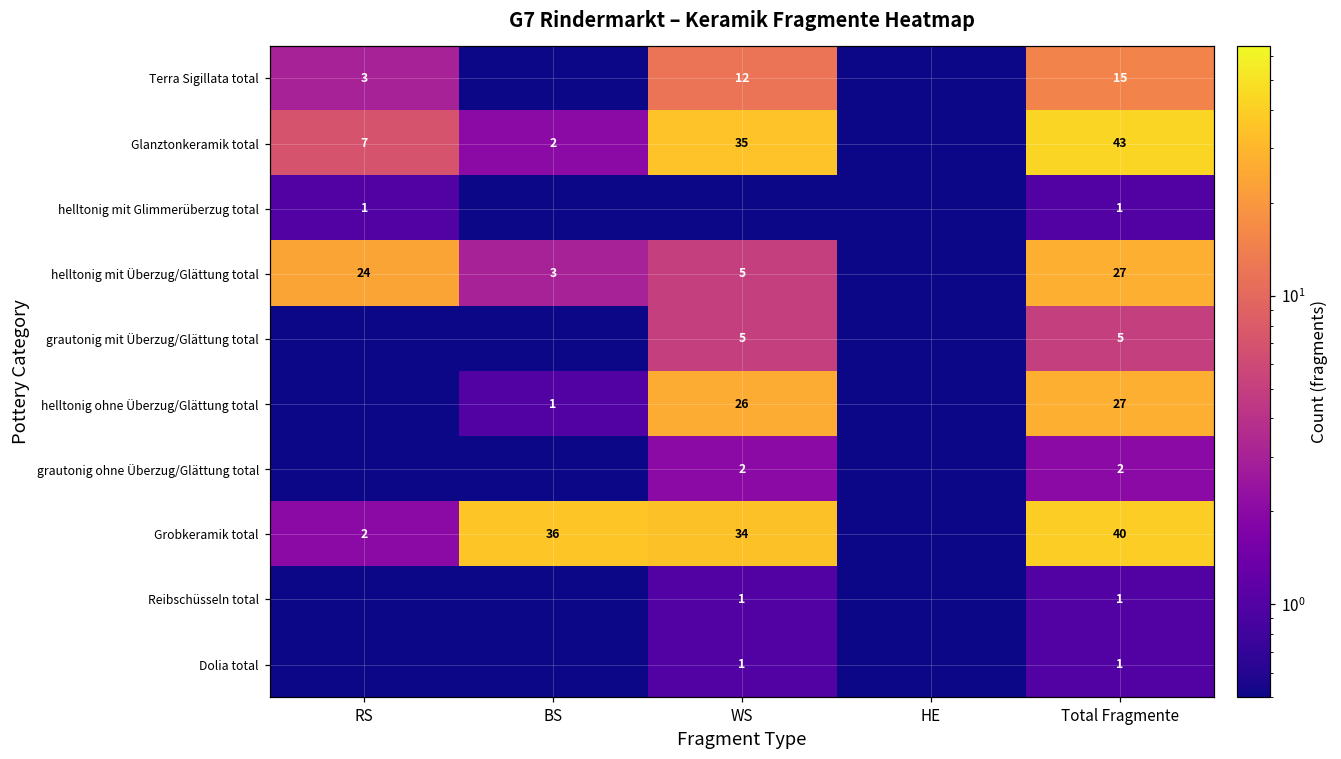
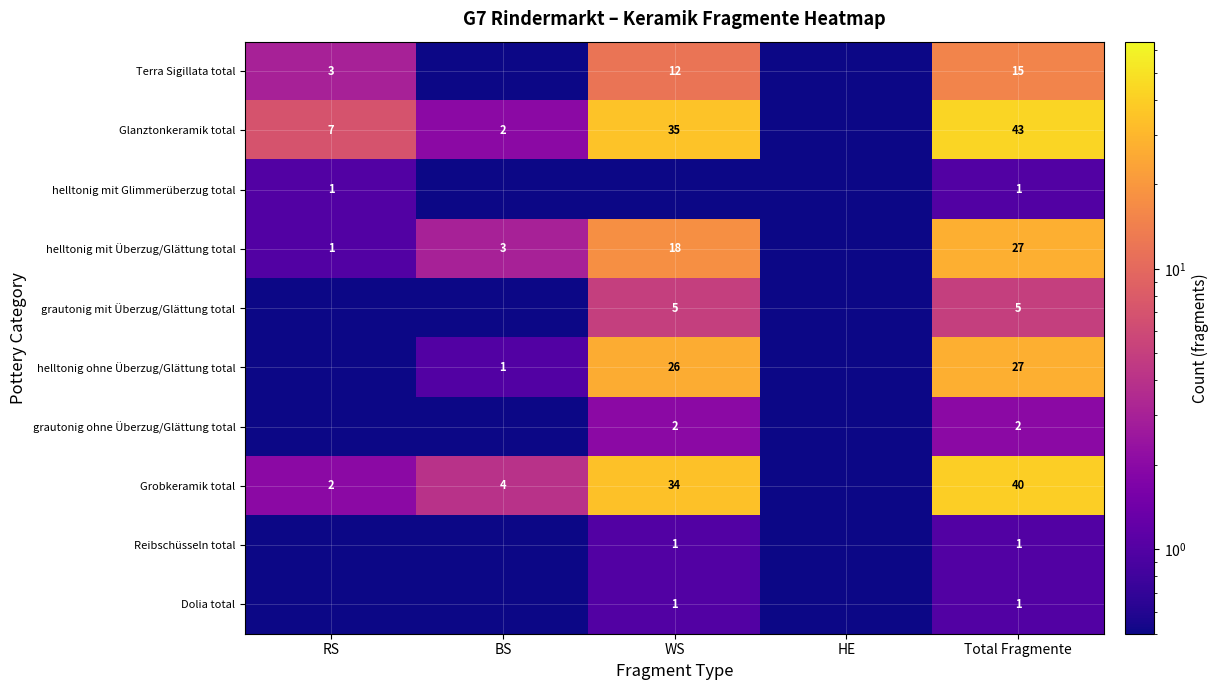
  {
    "Terra Sigillata total": {
      "RS": 3,
      "WS": 12,
      "Total Fragmente": 15
    },
    "Glanztonkeramik total": {
      "RS": 7,
      "BS": 2,
      "WS": 35,
      "Total Fragmente": 43
    },
    "helltonig mit Glimmerüberzug total": {
      "RS": 1,
      "Total Fragmente": 1
    },
    "helltonig mit Überzug/Glättung total": {
-     "RS": 24,
+     "RS": 1,
      "BS": 3,
-     "WS": 5,
+     "WS": 18,
      "Total Fragmente": 27
    },
    "grautonig mit Überzug/Glättung total": {
      "WS": 5,
      "Total Fragmente": 5
    },
    "helltonig ohne Überzug/Glättung total": {
      "BS": 1,
      "WS": 26,
      "Total Fragmente": 27
    },
    "grautonig ohne Überzug/Glättung total": {
      "WS": 2,
      "Total Fragmente": 2
    },
    "Grobkeramik total": {
      "RS": 2,
-     "BS": 36,
+     "BS": 4,
      "WS": 34,
      "Total Fragmente": 40
    },
    "Reibschüsseln total": {
      "WS": 1,
      "Total Fragmente": 1
    },
    "Dolia total": {
      "WS": 1,
      "Total Fragmente": 1
    }
  }
